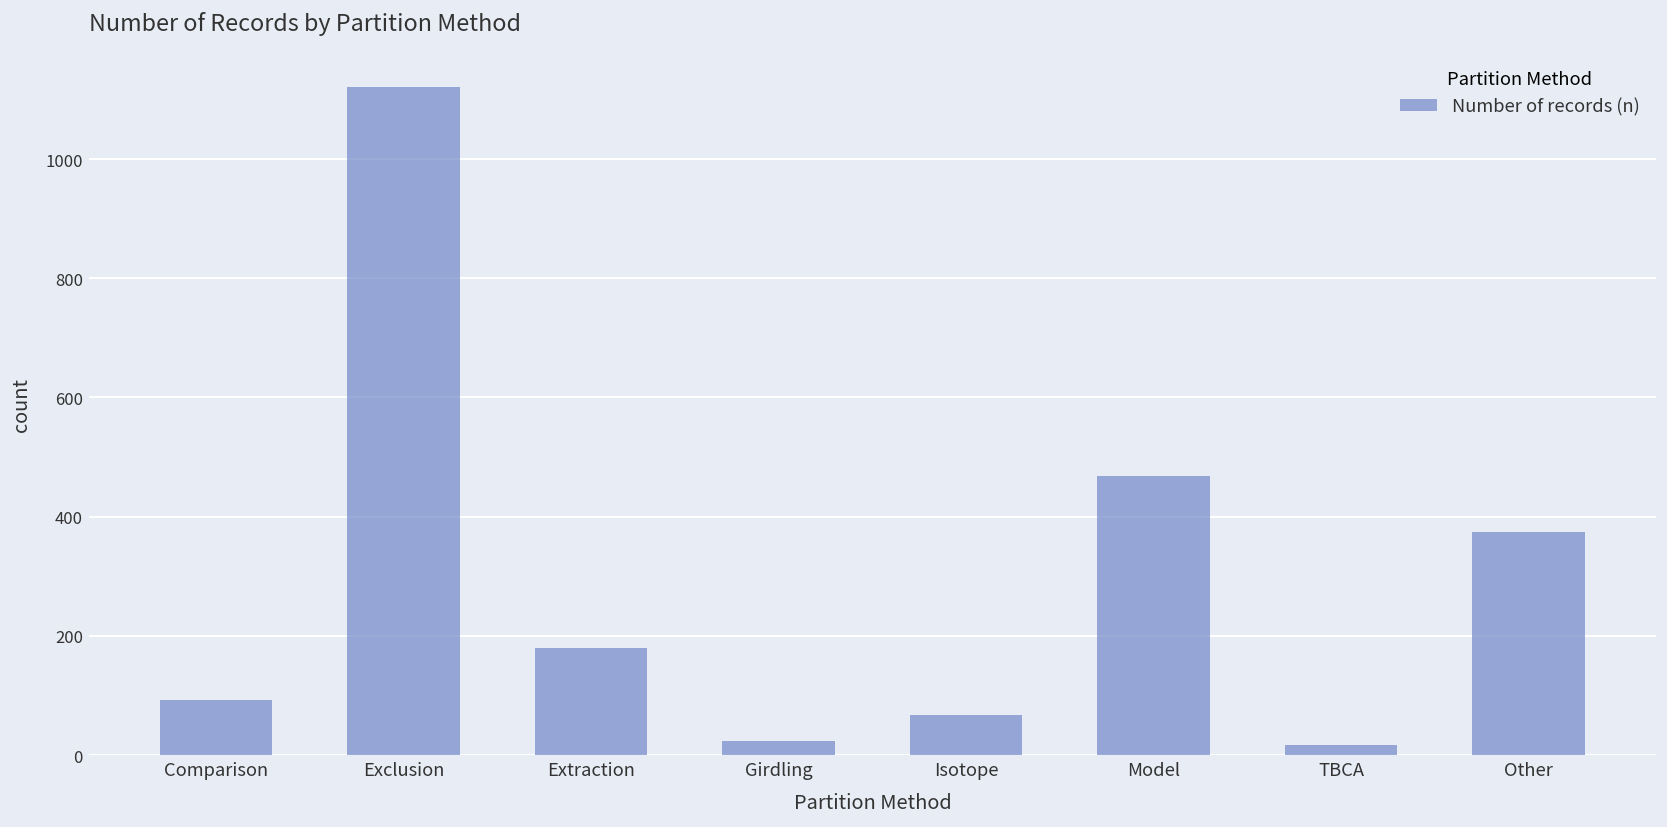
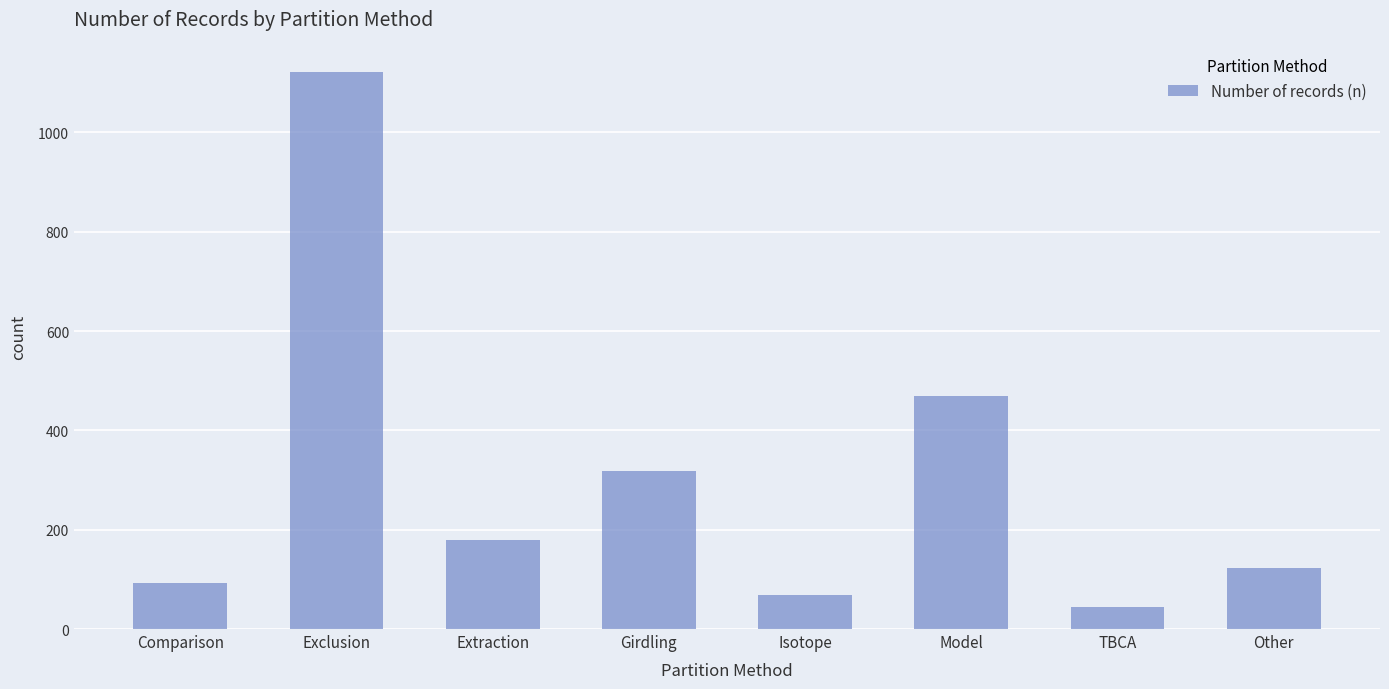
  {
    "Comparison": 90,
    "Exclusion": 1120,
    "Extraction": 180,
-   "Girdling": 20,
+   "Girdling": 320,
    "Isotope": 70,
    "Model": 470,
-   "TBCA": 20,
-   "Other": 380
+   "TBCA": 50,
+   "Other": 120
  }
